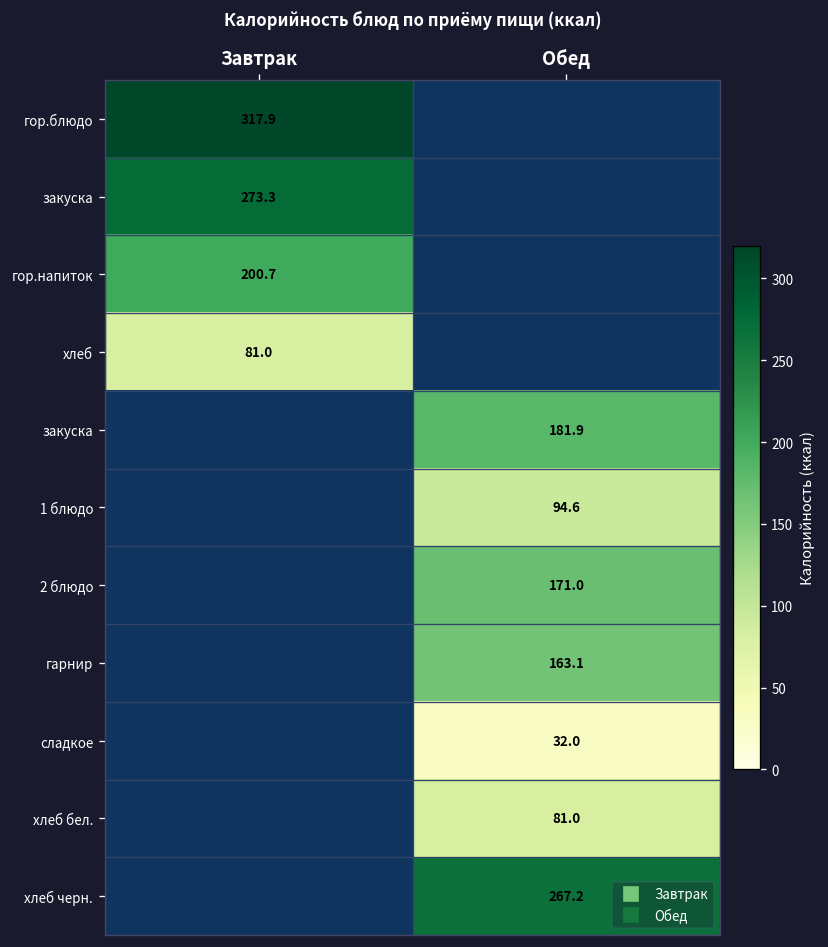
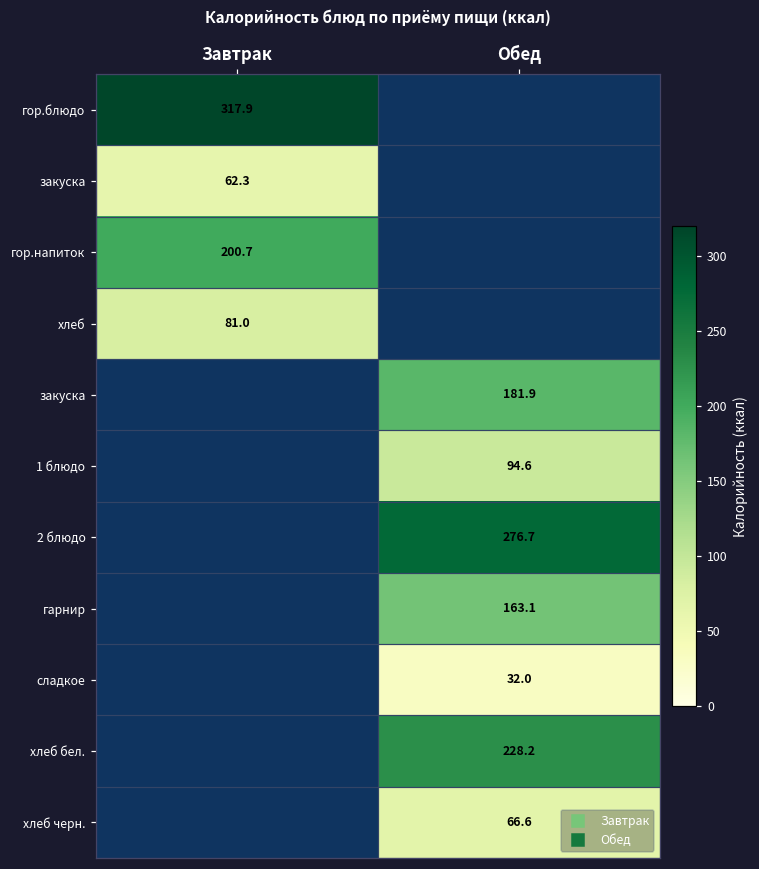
  {
    "гор.блюдо": {
      "Завтрак": 317.9
    },
    "закуска": {
-     "Завтрак": 273.3,
+     "Завтрак": 62.3,
      "Обед": 181.9
    },
    "гор.напиток": {
      "Завтрак": 200.7
    },
    "хлеб": {
      "Завтрак": 81.0
    },
    "1 блюдо": {
      "Обед": 94.6
    },
    "2 блюдо": {
-     "Обед": 171.0
+     "Обед": 276.7
    },
    "гарнир": {
      "Обед": 163.1
    },
    "сладкое": {
      "Обед": 32.0
    },
    "хлеб бел.": {
-     "Обед": 81.0
+     "Обед": 228.2
    },
    "хлеб черн.": {
-     "Обед": 267.2
+     "Обед": 66.6
    }
  }
